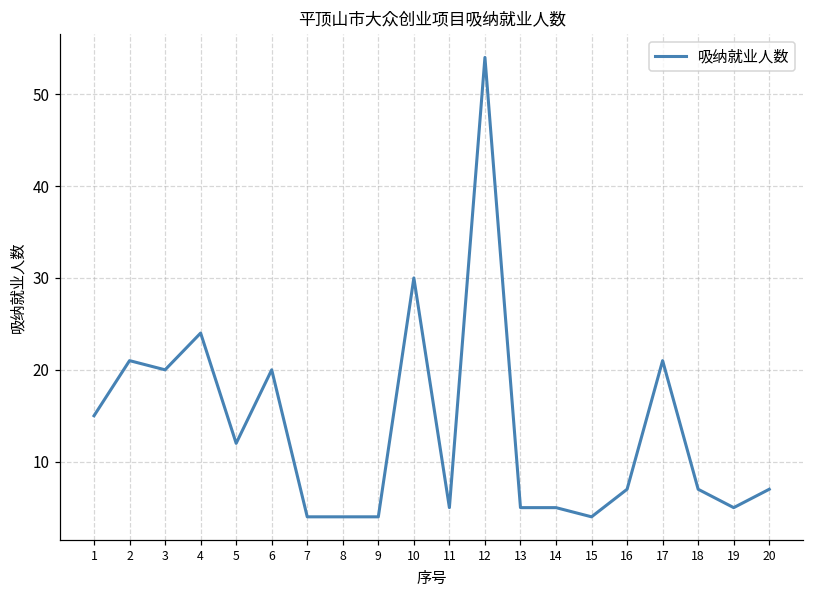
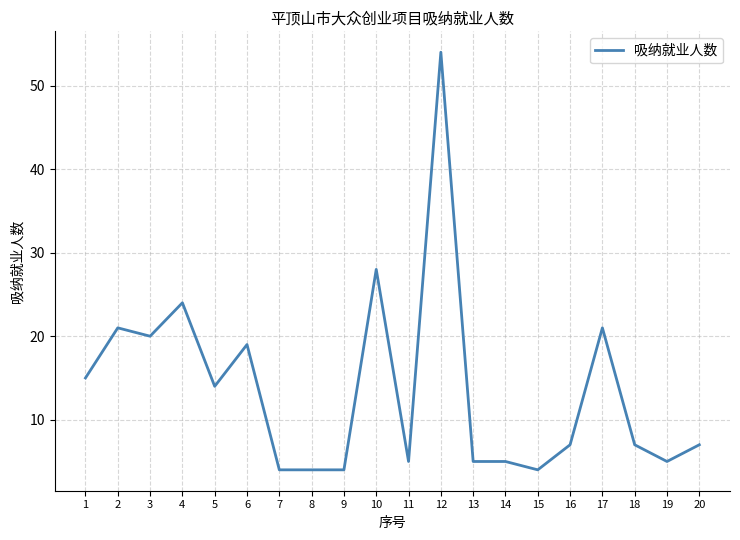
  {
    "1": 15,
    "2": 21,
    "3": 20,
    "4": 24,
-   "5": 12,
-   "6": 20,
+   "5": 14,
+   "6": 19,
    "7": 4,
    "8": 4,
    "9": 4,
-   "10": 30,
+   "10": 28,
    "11": 5,
    "12": 54,
    "13": 5,
    "14": 5,
    "15": 4,
    "16": 7,
    "17": 21,
    "18": 7,
    "19": 5,
    "20": 7
  }
